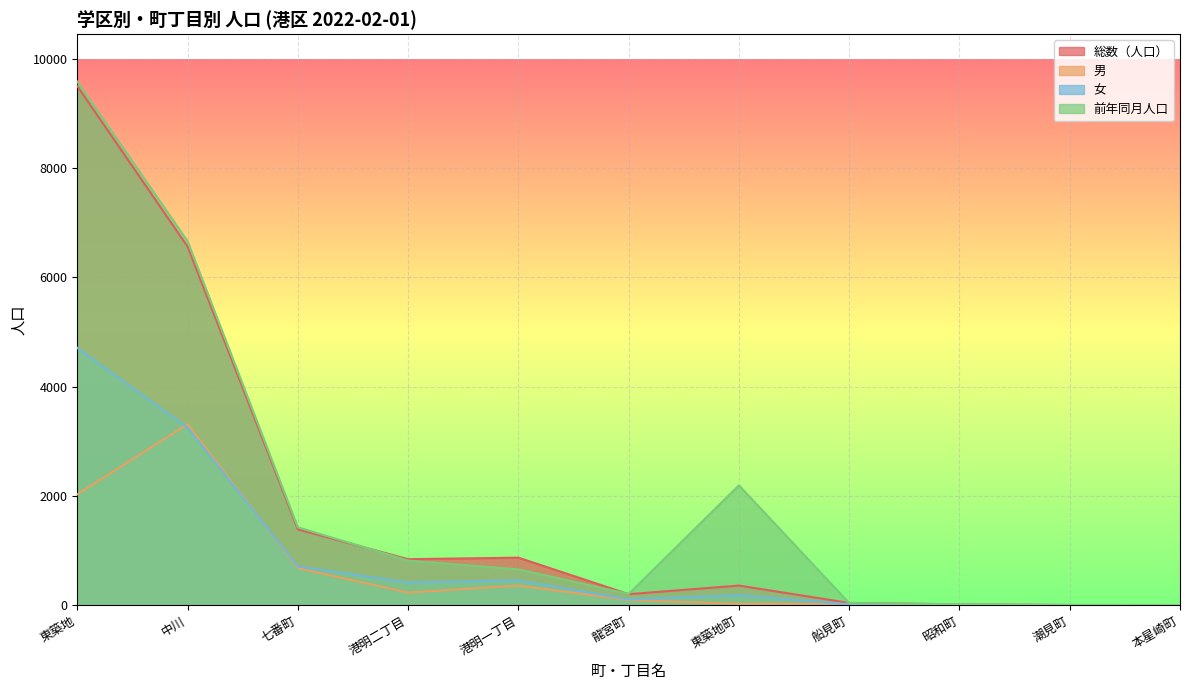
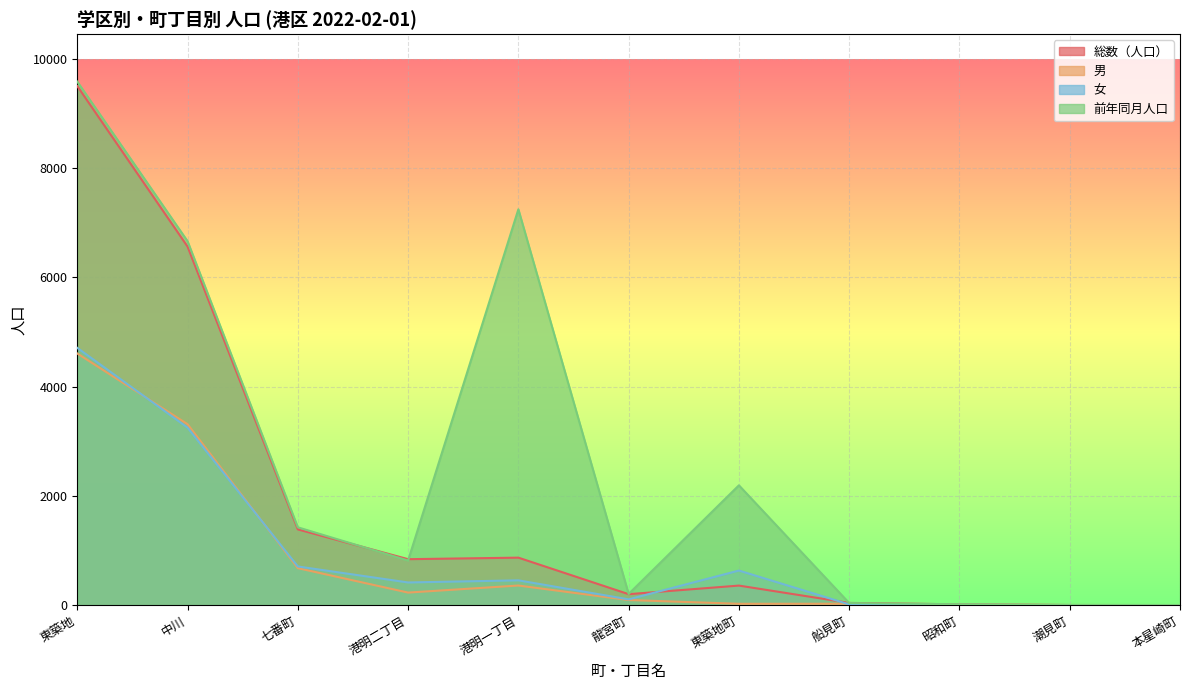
  {
    "総数（人口）": {
      "東築地": 9500,
      "中川": 6600,
      "港明一丁目": 900,
      "東築地町": 400
    },
    "男": {
-     "東築地": 2000,
+     "東築地": 4600,
      "中川": 3300,
      "港明二丁目": 200,
      "港明一丁目": 400,
      "東築地町": 0
    },
    "女": {
      "東築地": 4700,
      "中川": 3200,
      "港明二丁目": 400,
      "港明一丁目": 500,
-     "東築地町": 200
+     "東築地町": 600
    },
    "前年同月人口": {
      "東築地": 9600,
      "中川": 6700,
-     "港明一丁目": 700,
+     "港明一丁目": 7200,
      "東築地町": 2200
    }
  }
